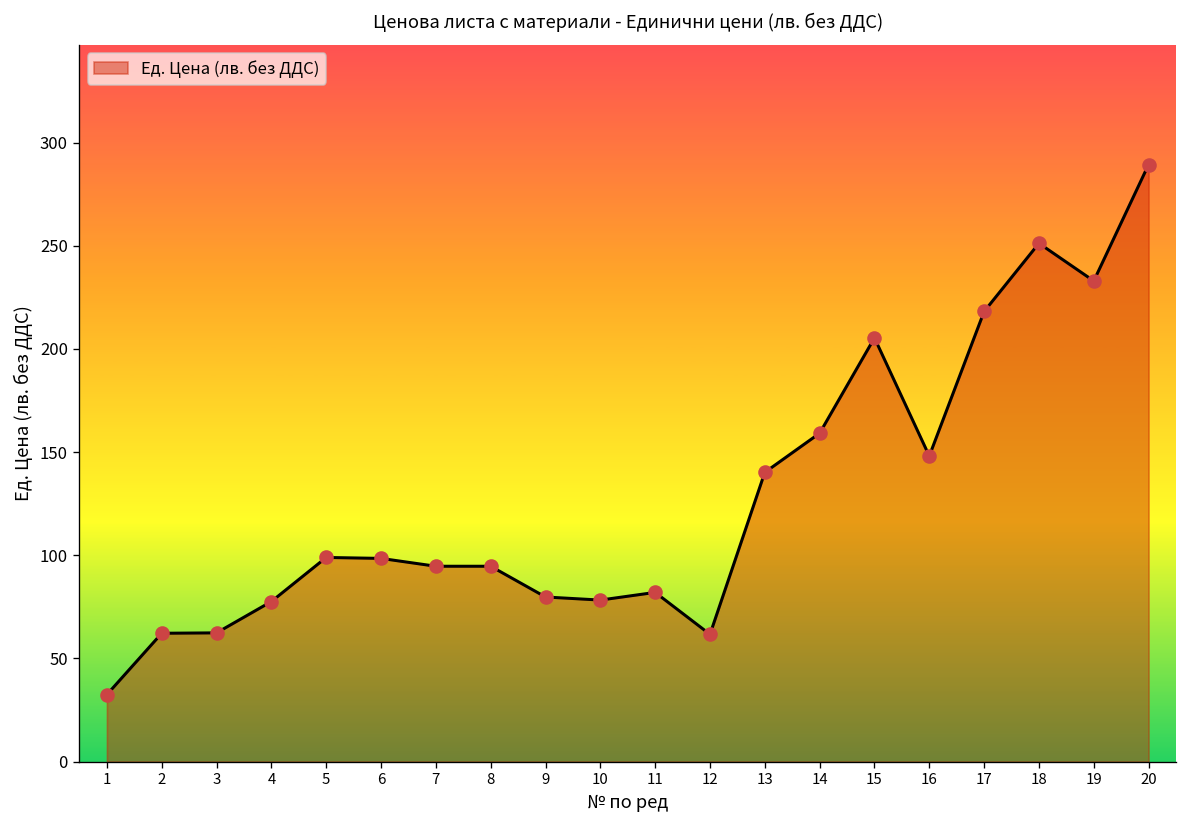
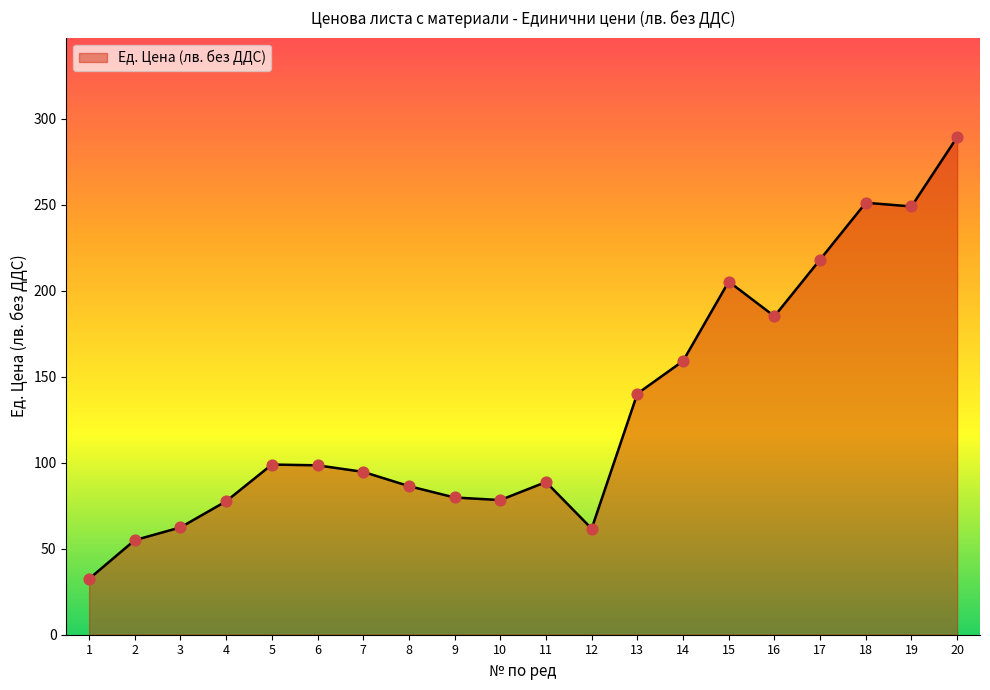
  {
    "1": 33,
-   "2": 62,
+   "2": 55,
    "3": 62,
    "4": 78,
    "5": 99,
    "6": 98,
    "7": 95,
-   "8": 95,
+   "8": 86,
    "9": 80,
    "10": 78,
-   "11": 82,
+   "11": 89,
    "12": 62,
    "13": 140,
    "14": 159,
    "15": 205,
-   "16": 148,
+   "16": 185,
    "17": 218,
    "18": 251,
-   "19": 233,
+   "19": 249,
    "20": 289
  }
